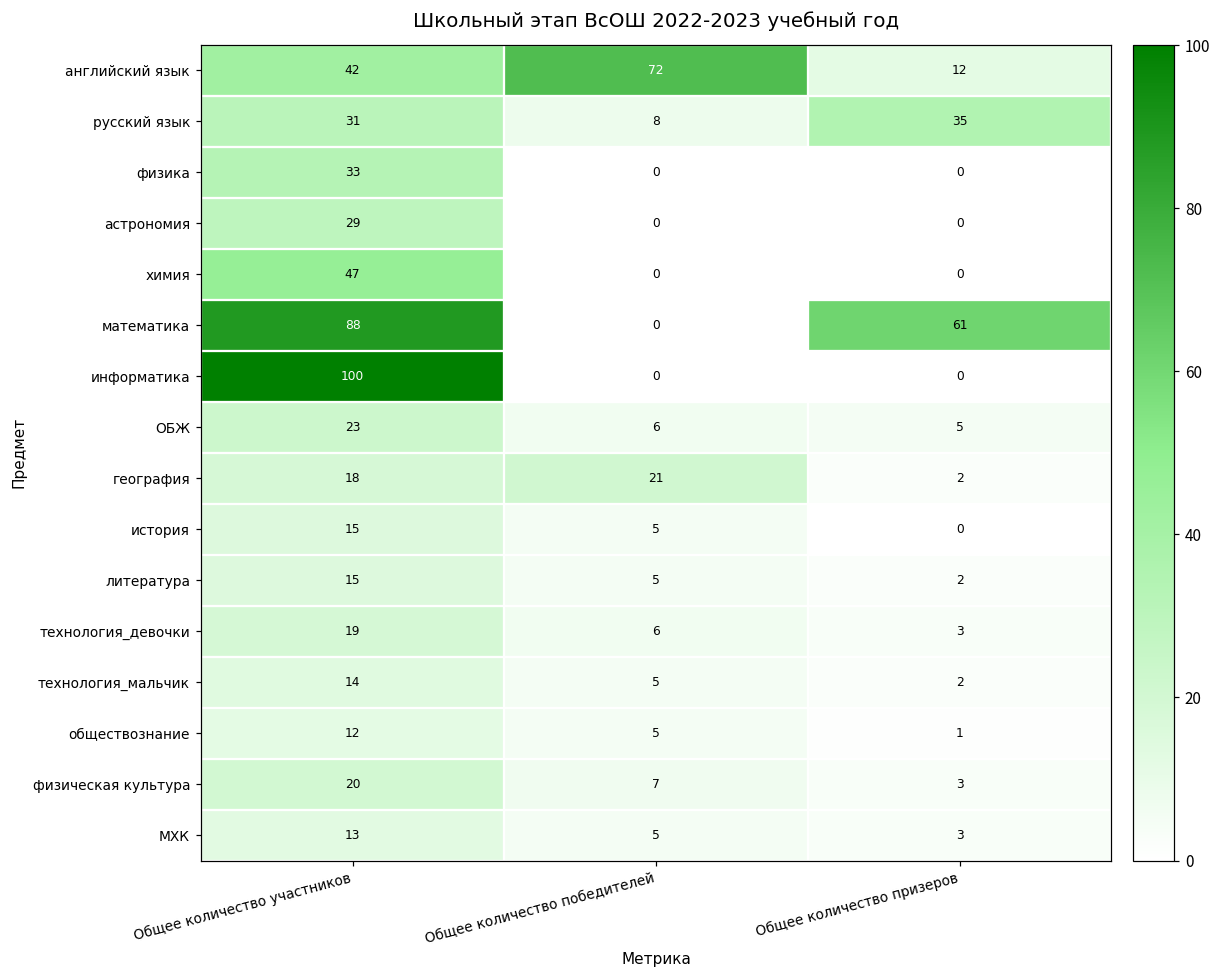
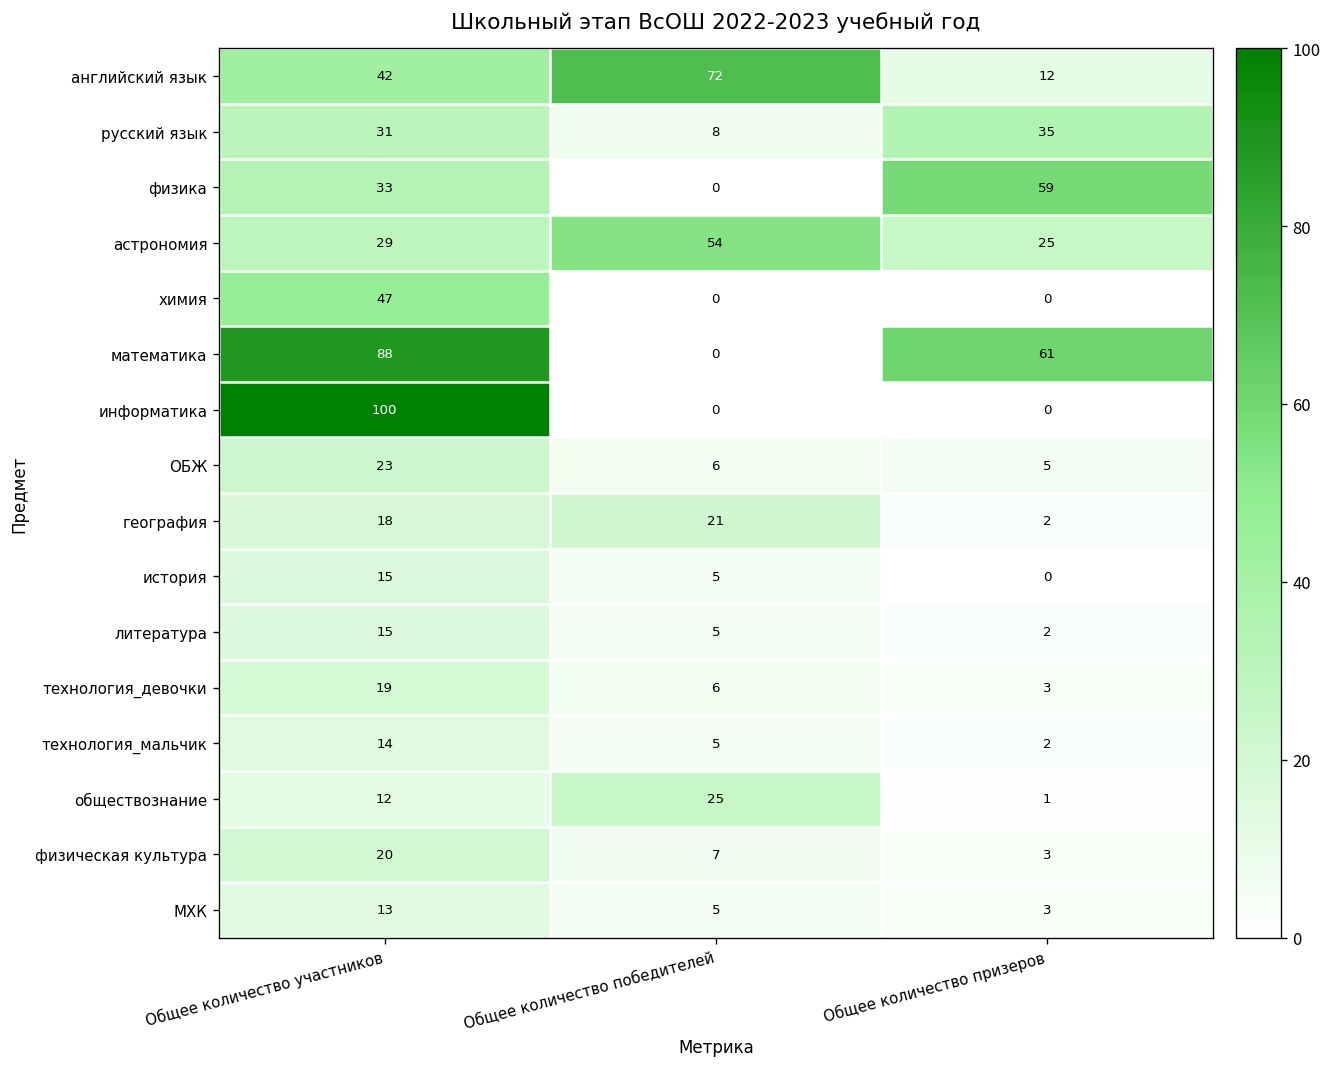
  {
    "английский язык": {
      "Общее количество участников": 42,
      "Общее количество победителей": 72,
      "Общее количество призеров": 12
    },
    "русский язык": {
      "Общее количество участников": 31,
      "Общее количество победителей": 8,
      "Общее количество призеров": 35
    },
    "физика": {
      "Общее количество участников": 33,
      "Общее количество победителей": 0,
-     "Общее количество призеров": 0
+     "Общее количество призеров": 59
    },
    "астрономия": {
      "Общее количество участников": 29,
-     "Общее количество победителей": 0,
-     "Общее количество призеров": 0
+     "Общее количество победителей": 54,
+     "Общее количество призеров": 25
    },
    "химия": {
      "Общее количество участников": 47,
      "Общее количество победителей": 0,
      "Общее количество призеров": 0
    },
    "математика": {
      "Общее количество участников": 88,
      "Общее количество победителей": 0,
      "Общее количество призеров": 61
    },
    "информатика": {
      "Общее количество участников": 100,
      "Общее количество победителей": 0,
      "Общее количество призеров": 0
    },
    "ОБЖ": {
      "Общее количество участников": 23,
      "Общее количество победителей": 6,
      "Общее количество призеров": 5
    },
    "география": {
      "Общее количество участников": 18,
      "Общее количество победителей": 21,
      "Общее количество призеров": 2
    },
    "история": {
      "Общее количество участников": 15,
      "Общее количество победителей": 5,
      "Общее количество призеров": 0
    },
    "литература": {
      "Общее количество участников": 15,
      "Общее количество победителей": 5,
      "Общее количество призеров": 2
    },
    "технология_девочки": {
      "Общее количество участников": 19,
      "Общее количество победителей": 6,
      "Общее количество призеров": 3
    },
    "технология_мальчик": {
      "Общее количество участников": 14,
      "Общее количество победителей": 5,
      "Общее количество призеров": 2
    },
    "обществознание": {
      "Общее количество участников": 12,
-     "Общее количество победителей": 5,
+     "Общее количество победителей": 25,
      "Общее количество призеров": 1
    },
    "физическая культура": {
      "Общее количество участников": 20,
      "Общее количество победителей": 7,
      "Общее количество призеров": 3
    },
    "МХК": {
      "Общее количество участников": 13,
      "Общее количество победителей": 5,
      "Общее количество призеров": 3
    }
  }
